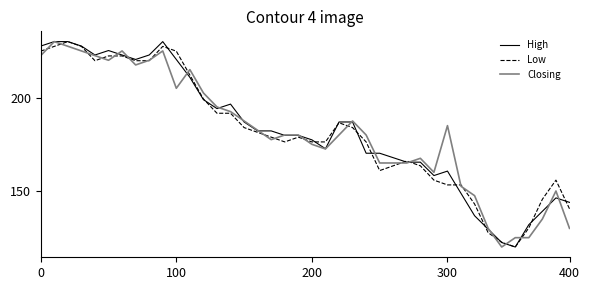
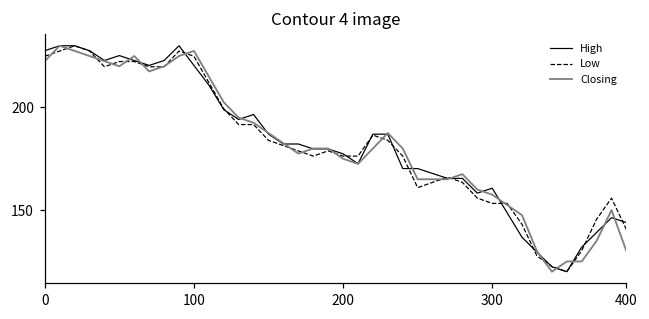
  {
    "Closing": {
      "0": 223,
-     "100": 205,
-     "300": 185,
+     "100": 228,
+     "300": 158,
      "400": 130
    }
  }
